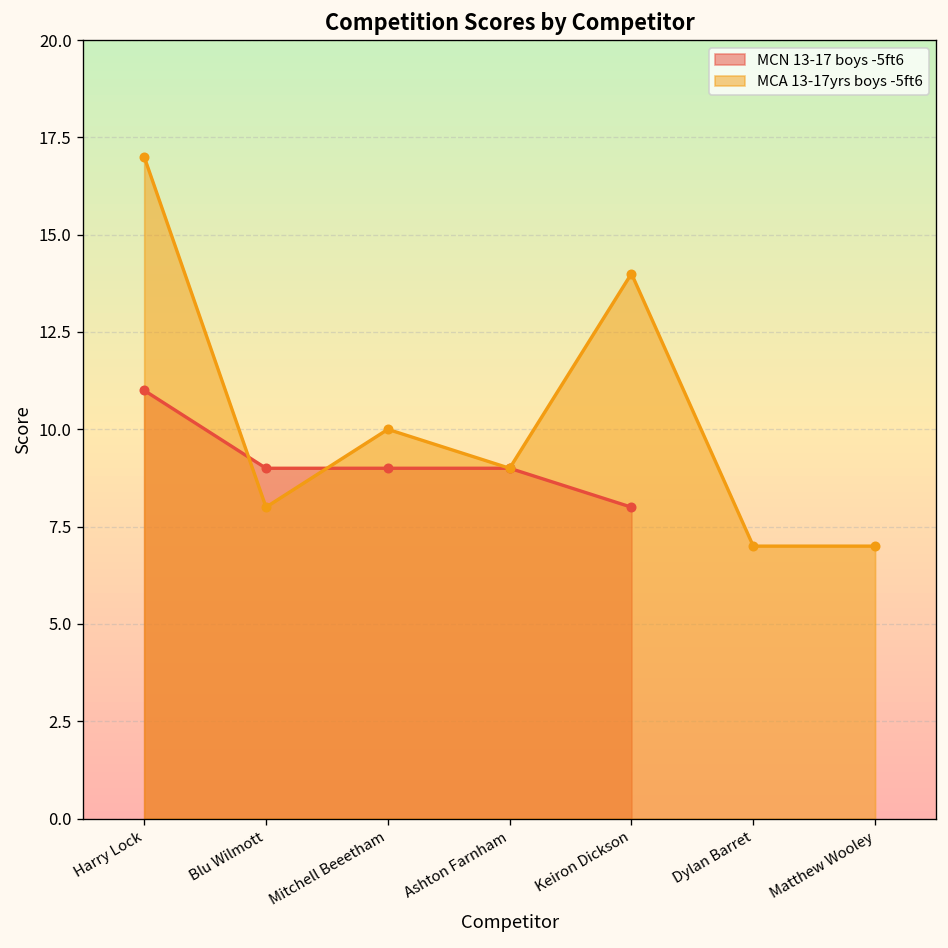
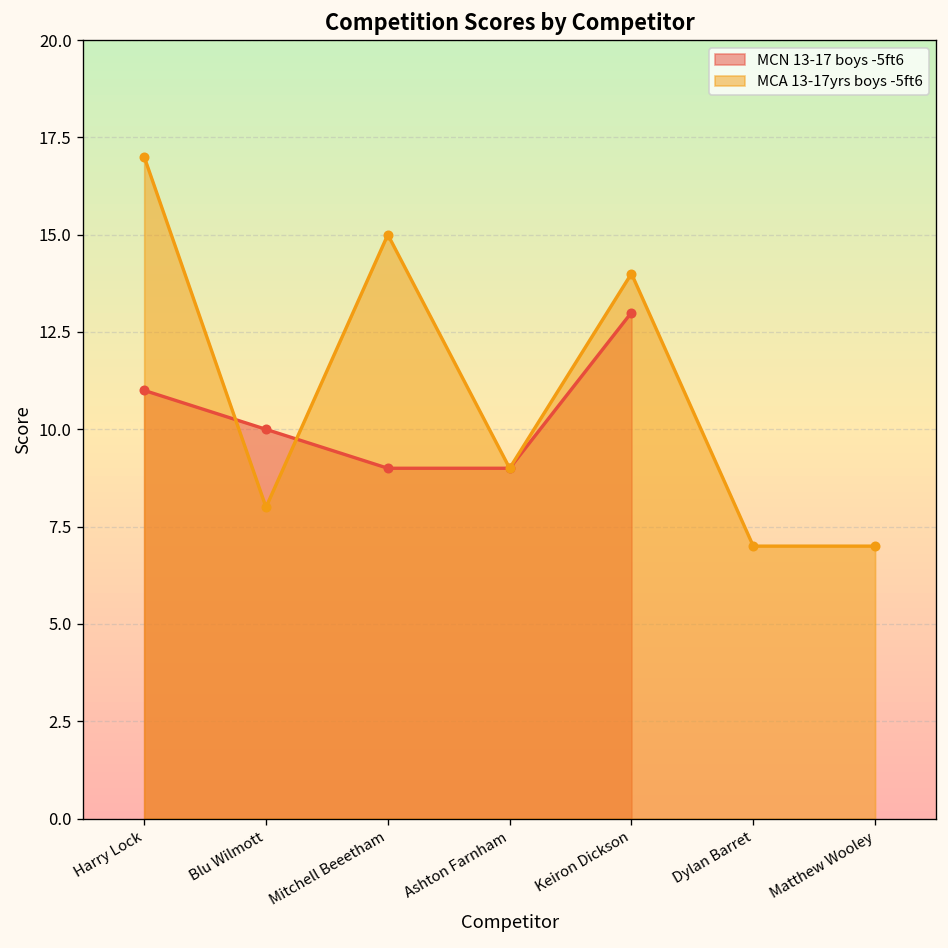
  {
    "MCN 13-17 boys -5ft6": {
      "Harry Lock": 11,
-     "Blu Wilmott": 9,
+     "Blu Wilmott": 10,
      "Mitchell Beeetham": 9,
-     "Keiron Dickson": 8
+     "Keiron Dickson": 13
    },
    "MCA 13-17yrs boys -5ft6": {
      "Harry Lock": 17,
      "Blu Wilmott": 8,
-     "Mitchell Beeetham": 10,
+     "Mitchell Beeetham": 15,
      "Keiron Dickson": 14,
      "Dylan Barret": 7,
      "Matthew Wooley": 7
    }
  }
